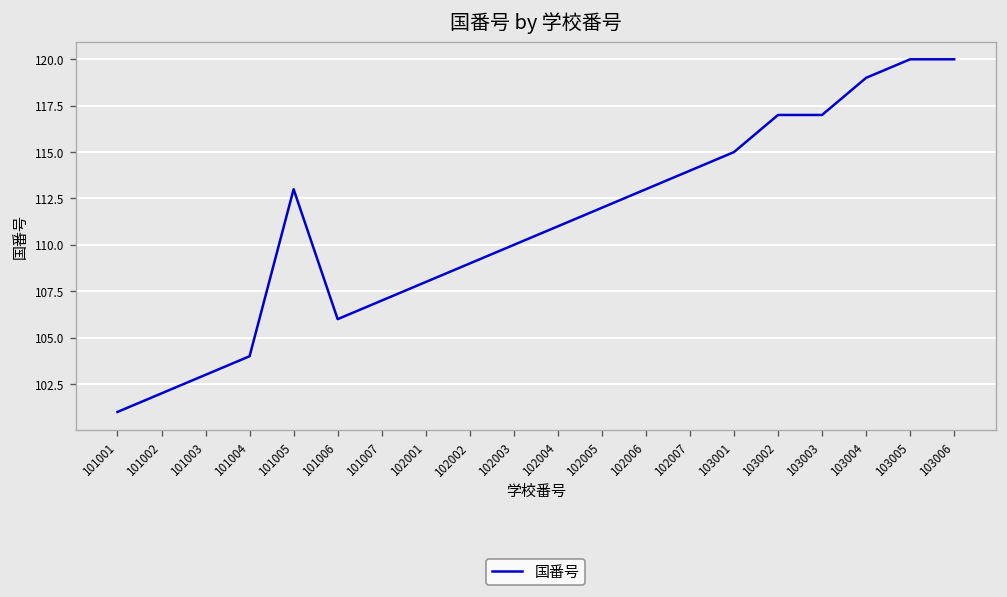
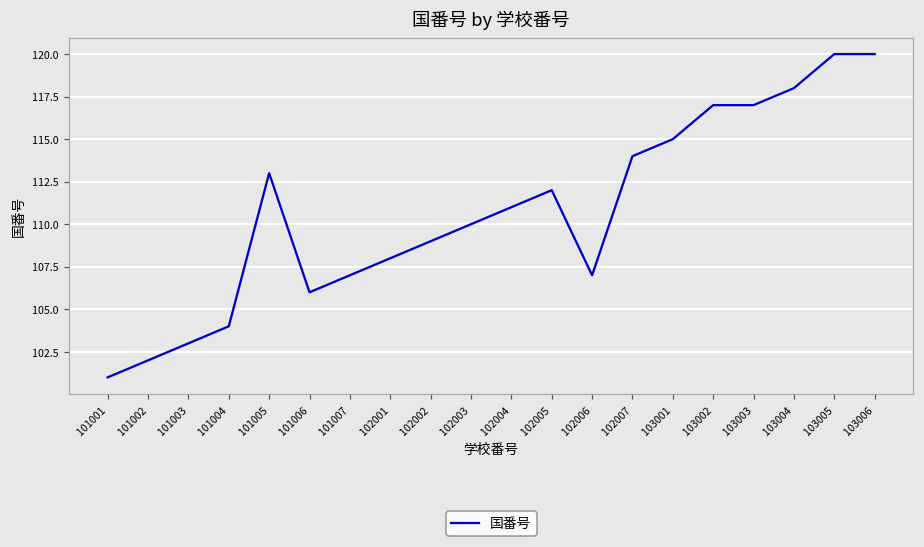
  {
    "101001": 101,
    "101002": 102,
    "101003": 103,
    "101004": 104,
    "101005": 113,
    "101006": 106,
    "101007": 107,
    "102001": 108,
    "102002": 109,
    "102003": 110,
    "102004": 111,
    "102005": 112,
-   "102006": 113,
+   "102006": 107,
    "102007": 114,
    "103001": 115,
    "103002": 117,
    "103003": 117,
-   "103004": 119,
+   "103004": 118,
    "103005": 120,
    "103006": 120
  }
